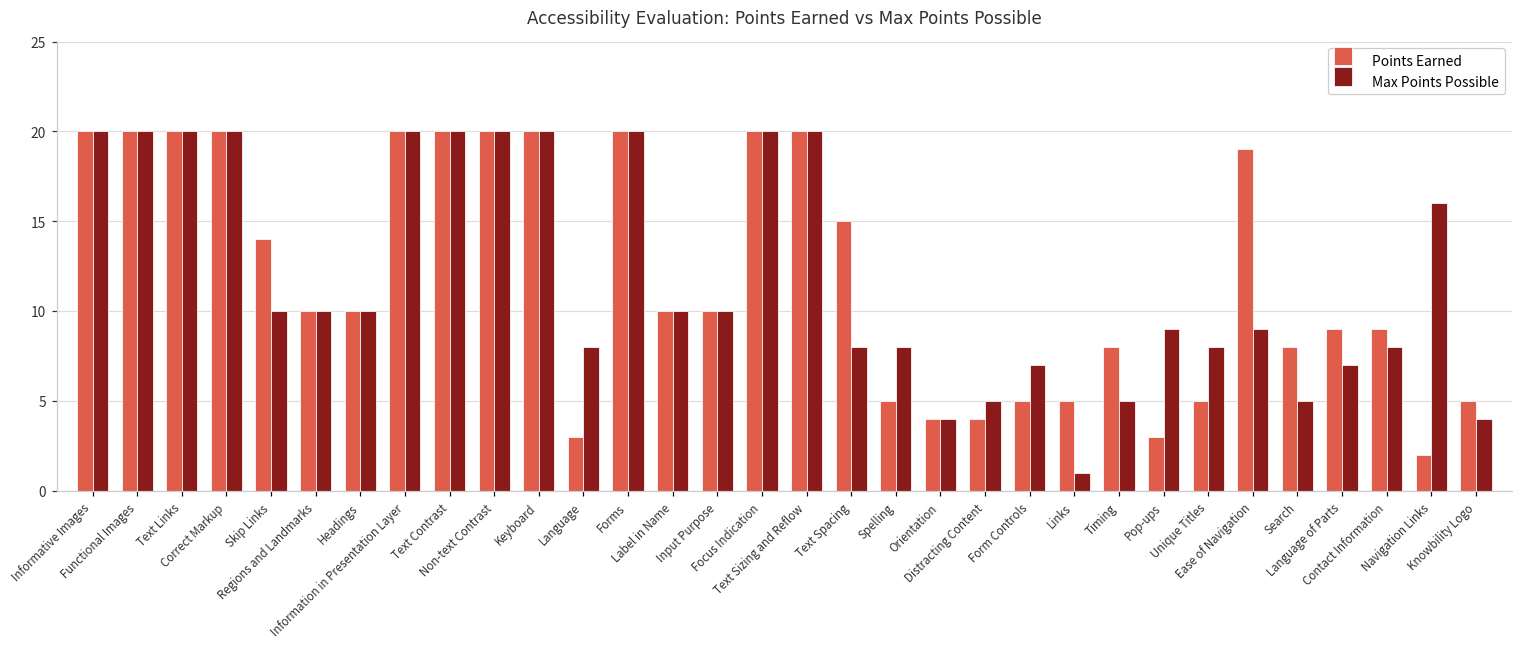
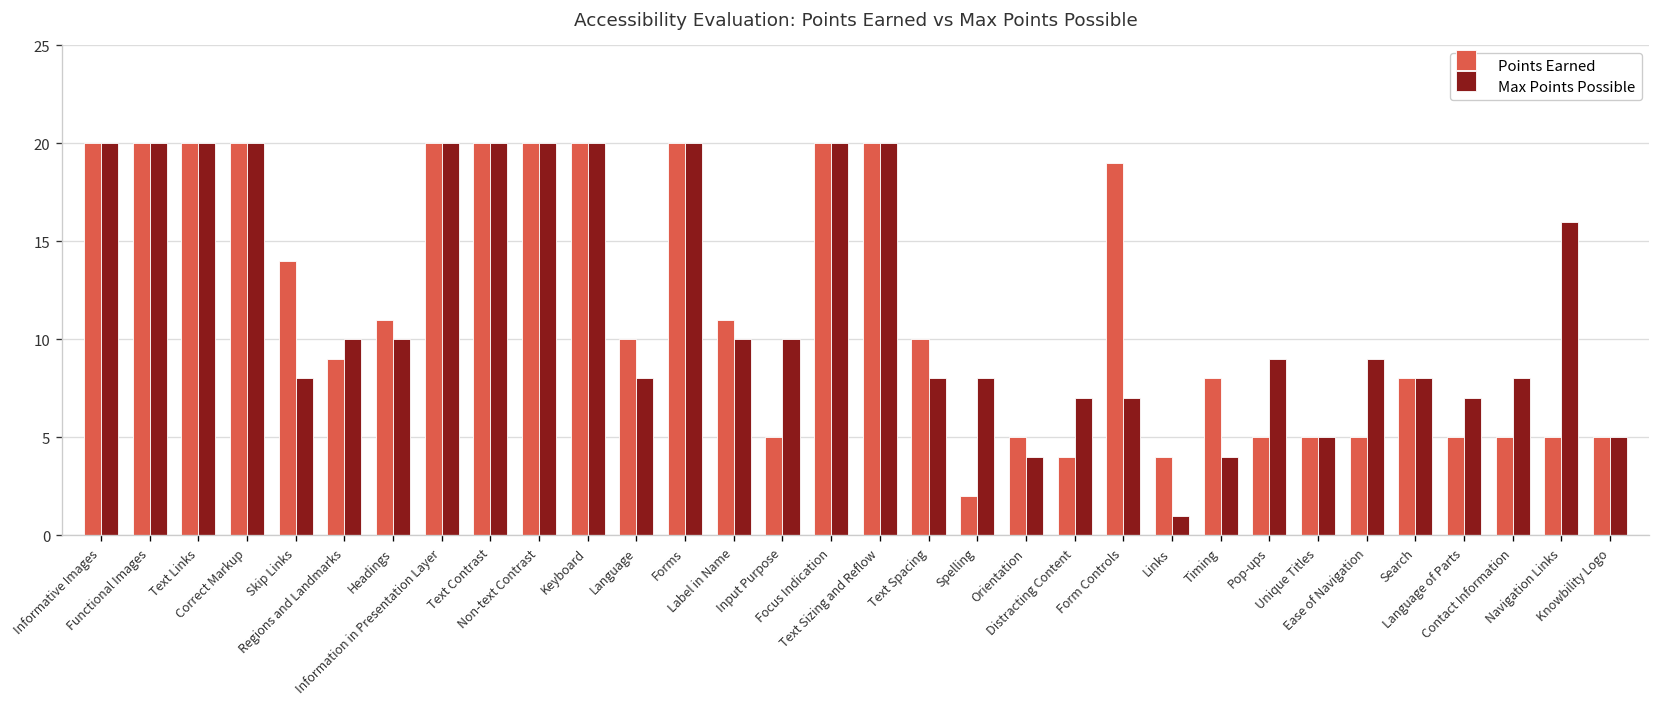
  {
    "Points Earned": {
      "Informative Images": 20,
      "Functional Images": 20,
      "Text Links": 20,
      "Correct Markup": 20,
      "Skip Links": 14,
-     "Regions and Landmarks": 10,
-     "Headings": 10,
+     "Regions and Landmarks": 9,
+     "Headings": 11,
      "Information in Presentation Layer": 20,
      "Text Contrast": 20,
      "Non-text Contrast": 20,
      "Keyboard": 20,
-     "Language": 3,
+     "Language": 10,
      "Forms": 20,
-     "Label in Name": 10,
-     "Input Purpose": 10,
+     "Label in Name": 11,
+     "Input Purpose": 5,
      "Focus Indication": 20,
      "Text Sizing and Reflow": 20,
-     "Text Spacing": 15,
-     "Spelling": 5,
-     "Orientation": 4,
+     "Text Spacing": 10,
+     "Spelling": 2,
+     "Orientation": 5,
      "Distracting Content": 4,
-     "Form Controls": 5,
-     "Links": 5,
+     "Form Controls": 19,
+     "Links": 4,
      "Timing": 8,
-     "Pop-ups": 3,
+     "Pop-ups": 5,
      "Unique Titles": 5,
-     "Ease of Navigation": 19,
+     "Ease of Navigation": 5,
      "Search": 8,
-     "Language of Parts": 9,
-     "Contact Information": 9,
-     "Navigation Links": 2,
+     "Language of Parts": 5,
+     "Contact Information": 5,
+     "Navigation Links": 5,
      "Knowbility Logo": 5
    },
    "Max Points Possible": {
      "Informative Images": 20,
      "Functional Images": 20,
      "Text Links": 20,
      "Correct Markup": 20,
-     "Skip Links": 10,
+     "Skip Links": 8,
      "Regions and Landmarks": 10,
      "Headings": 10,
      "Information in Presentation Layer": 20,
      "Text Contrast": 20,
      "Non-text Contrast": 20,
      "Keyboard": 20,
      "Language": 8,
      "Forms": 20,
      "Label in Name": 10,
      "Input Purpose": 10,
      "Focus Indication": 20,
      "Text Sizing and Reflow": 20,
      "Text Spacing": 8,
      "Spelling": 8,
      "Orientation": 4,
-     "Distracting Content": 5,
+     "Distracting Content": 7,
      "Form Controls": 7,
      "Links": 1,
-     "Timing": 5,
+     "Timing": 4,
      "Pop-ups": 9,
-     "Unique Titles": 8,
+     "Unique Titles": 5,
      "Ease of Navigation": 9,
-     "Search": 5,
+     "Search": 8,
      "Language of Parts": 7,
      "Contact Information": 8,
      "Navigation Links": 16,
-     "Knowbility Logo": 4
+     "Knowbility Logo": 5
    }
  }
